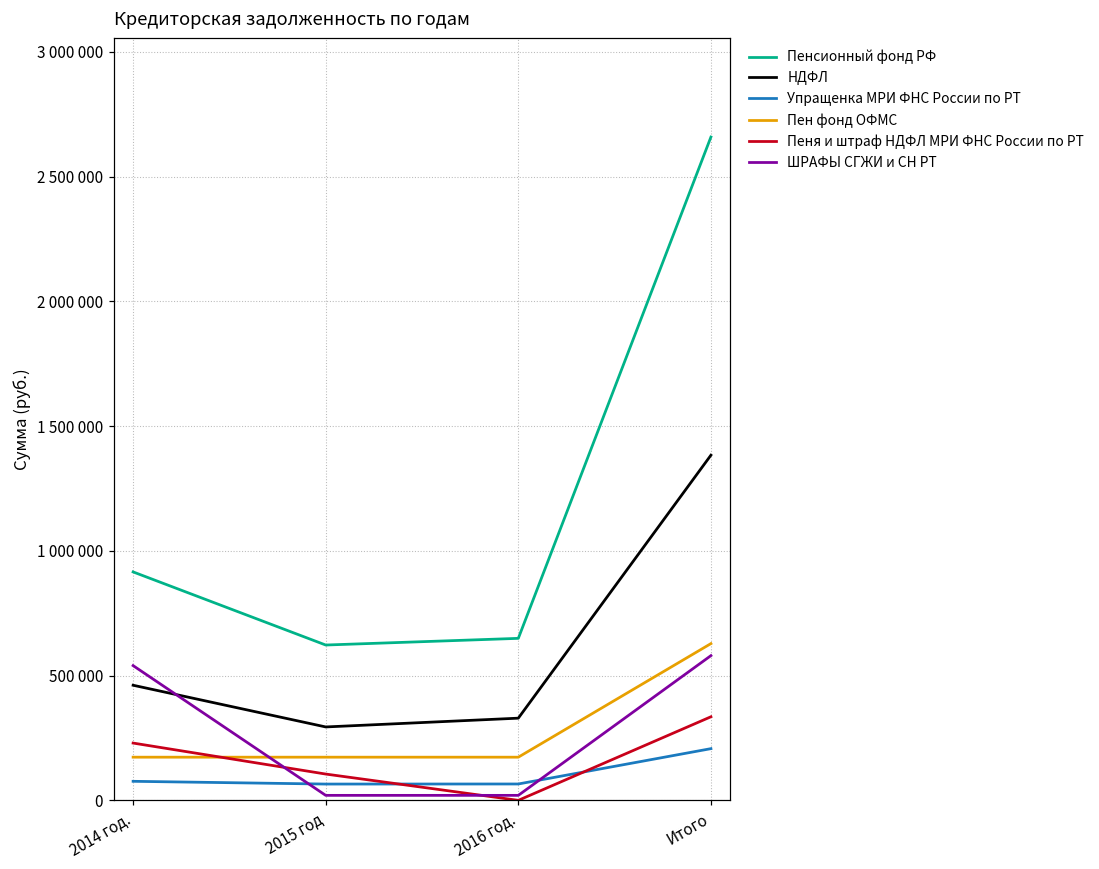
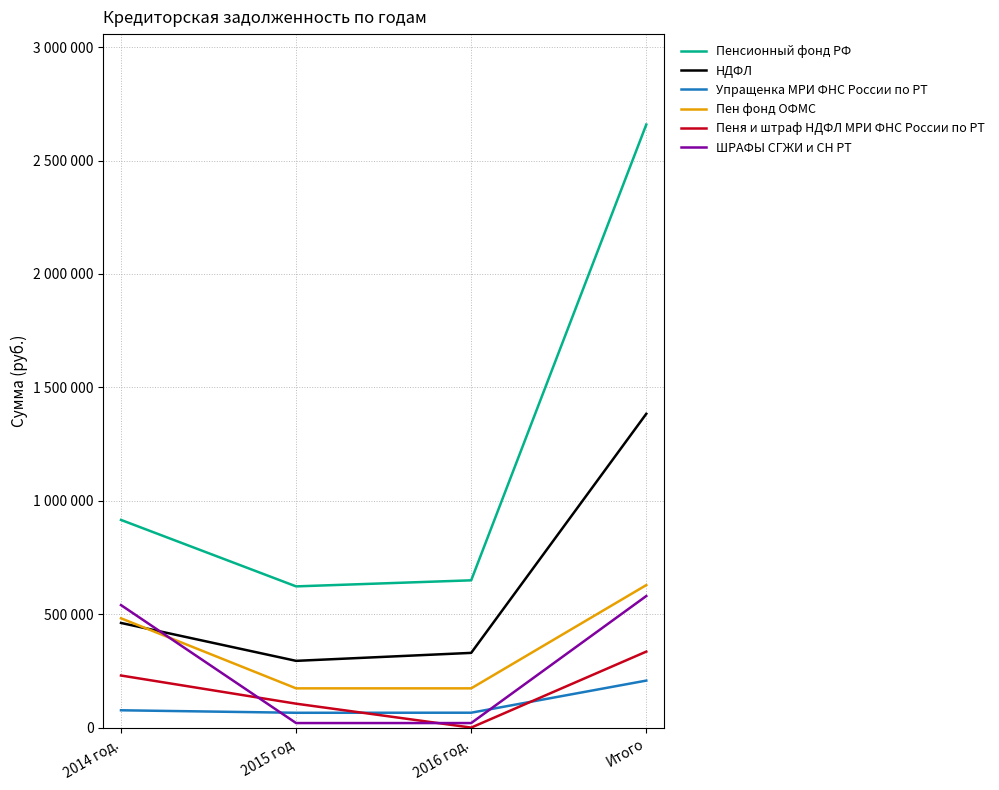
  {
    "Пенсионный фонд РФ": {
      "2014 год.": 920000,
      "2015 год": 620000,
      "2016 год.": 650000,
      "Итого": 2660000
    },
    "НДФЛ": {
      "2014 год.": 460000,
      "2015 год": 290000,
      "2016 год.": 330000,
      "Итого": 1380000
    },
    "Упращенка МРИ ФНС России по РТ": {
      "2014 год.": 80000,
      "2015 год": 70000,
      "2016 год.": 70000,
      "Итого": 210000
    },
    "Пен фонд ОФМС": {
-     "2014 год.": 170000,
+     "2014 год.": 480000,
      "2015 год": 170000,
      "2016 год.": 170000,
      "Итого": 630000
    },
    "Пеня и штраф НДФЛ МРИ ФНС России по РТ": {
      "2014 год.": 230000,
      "2015 год": 110000,
      "2016 год.": 0,
      "Итого": 330000
    },
    "ШРАФЫ СГЖИ и СН РТ": {
      "2014 год.": 540000,
      "2015 год": 20000,
      "2016 год.": 20000,
      "Итого": 580000
    }
  }
